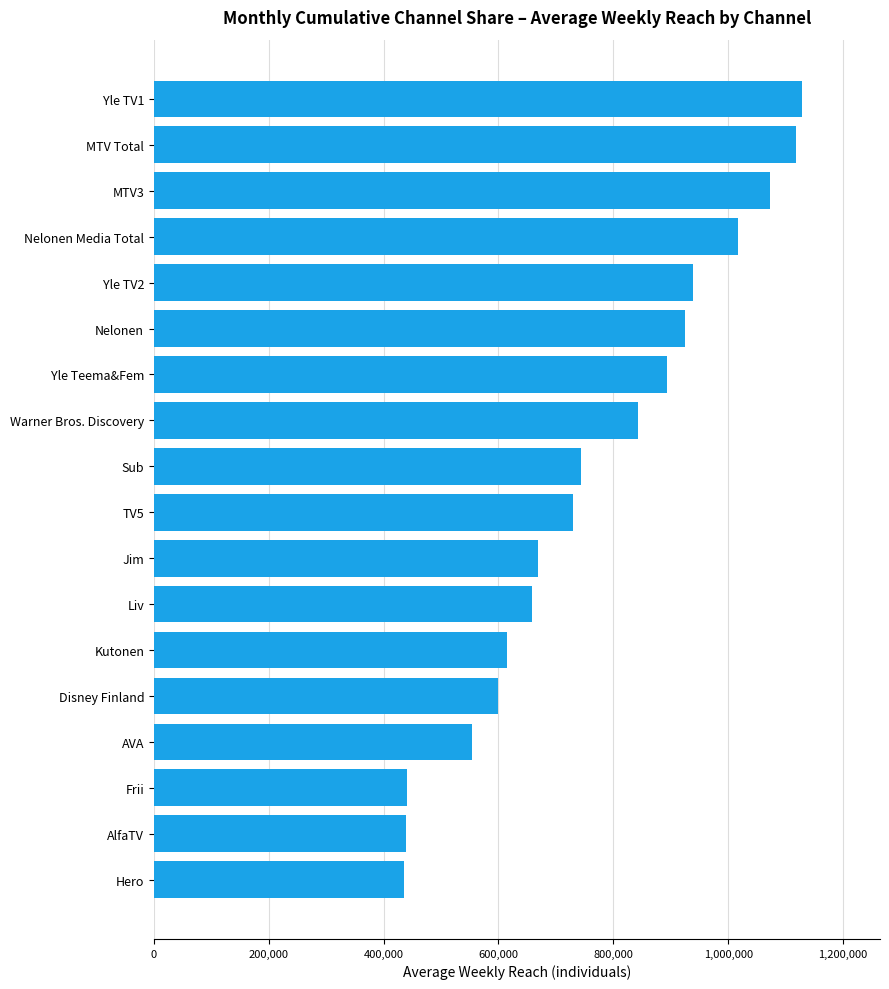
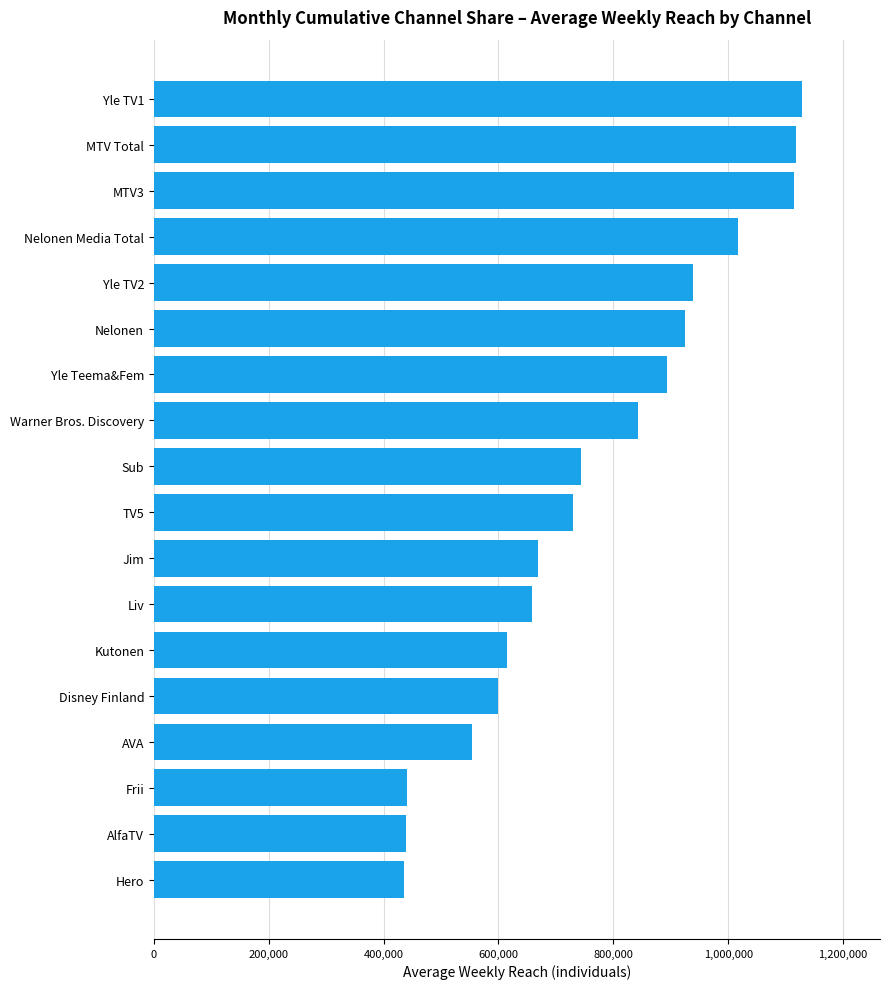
  {
    "Yle TV1": "1,130,000",
    "MTV Total": "1,120,000",
-   "MTV3": "1,070,000",
+   "MTV3": "1,110,000",
    "Nelonen Media Total": "1,020,000",
    "Yle TV2": "940,000",
    "Nelonen": "920,000",
    "Yle Teema&Fem": "890,000",
    "Warner Bros. Discovery": "840,000",
    "Sub": "740,000",
    "TV5": "730,000",
    "Jim": "670,000",
    "Liv": "660,000",
    "Kutonen": "610,000",
    "Disney Finland": "600,000",
    "AVA": "550,000",
    "Frii": "440,000",
    "AlfaTV": "440,000",
    "Hero": "440,000"
  }
